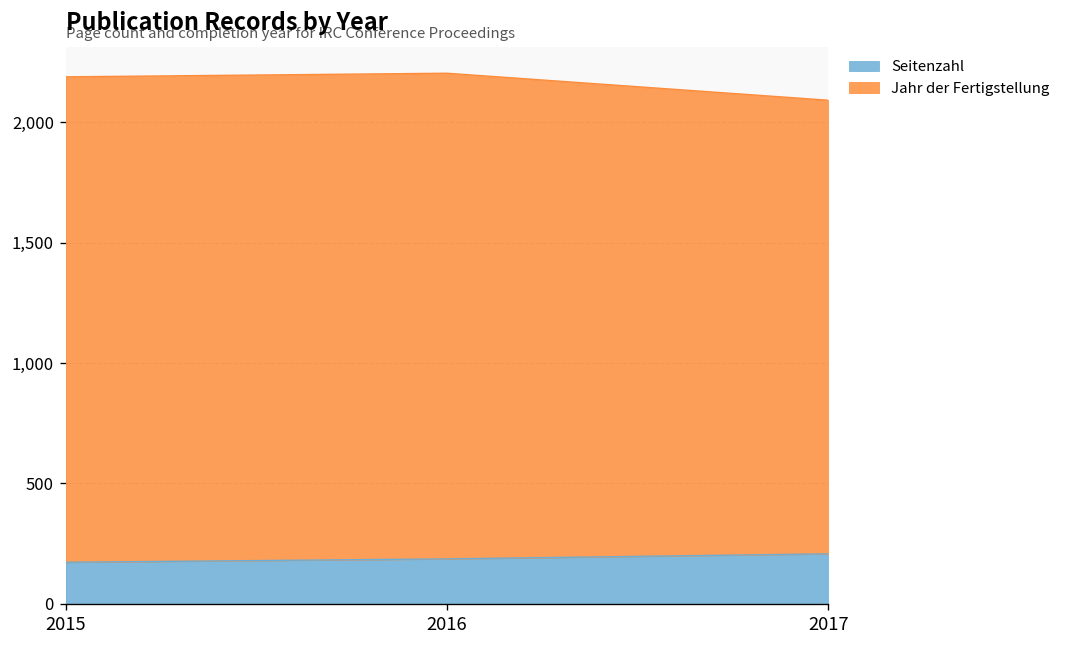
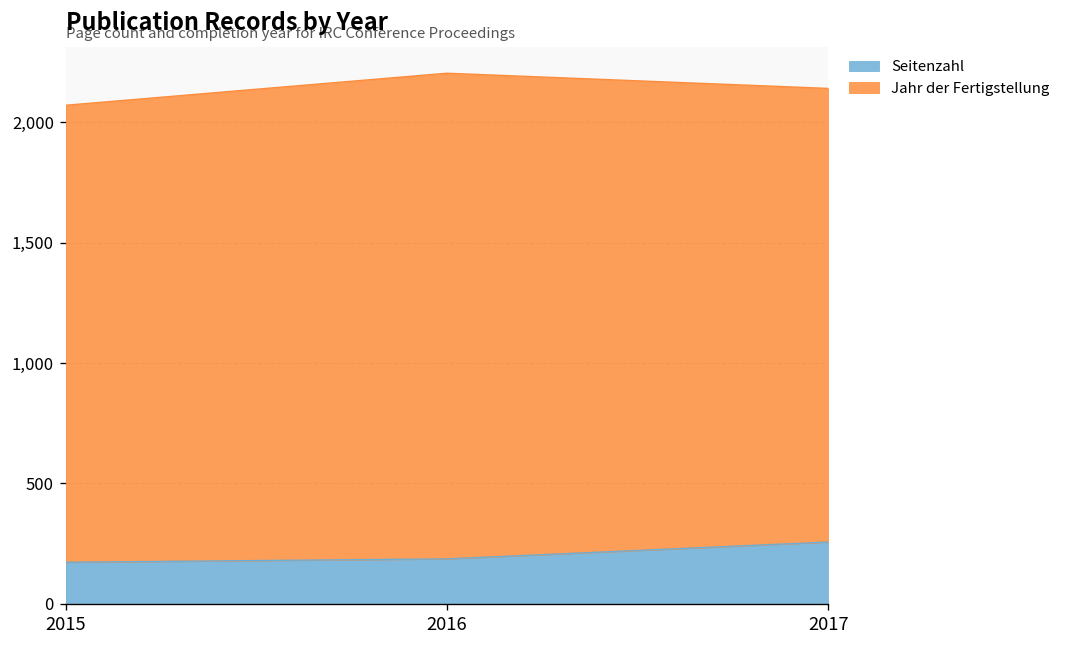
  {
    "Seitenzahl": {
      "2015": "170",
      "2016": "190",
-     "2017": "210"
+     "2017": "260"
    },
    "Jahr der Fertigstellung": {
-     "2015": "2,020",
+     "2015": "1,900",
      "2016": "2,020",
      "2017": "1,880"
    }
  }
